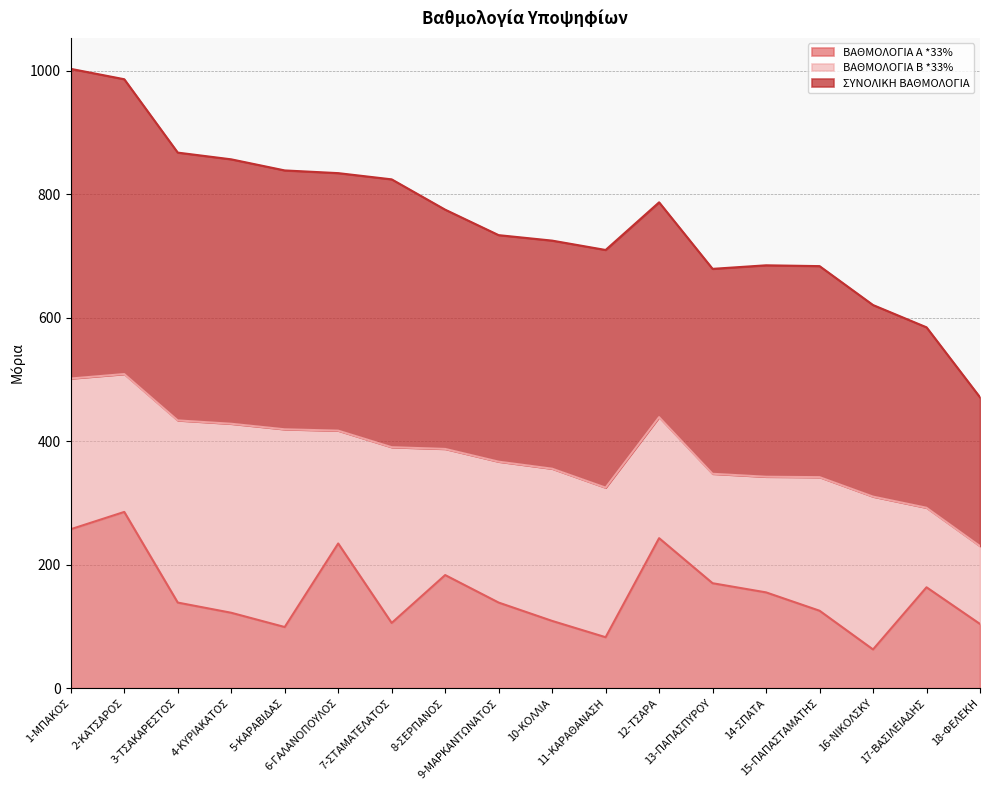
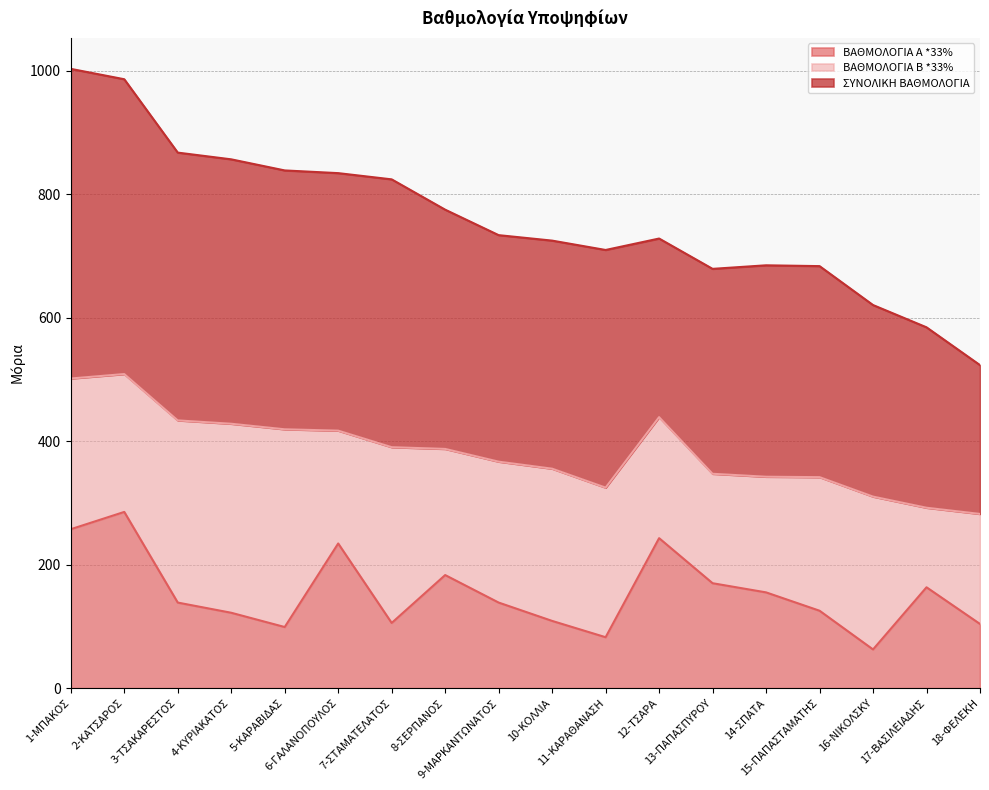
  {
    "ΒΑΘΜΟΛΟΓΙΑ Α *33%": {
      "1-ΜΠΑΚΟΣ": 260,
      "2-ΚΑΤΣΑΡΟΣ": 290,
      "3-ΤΣΑΚΑΡΕΣΤΟΣ": 140,
      "4-ΚΥΡΙΑΚΑΤΟΣ": 120,
      "5-ΚΑΡΑΒΙΔΑΣ": 100,
      "6-ΓΑΛΑΝΟΠΟΥΛΟΣ": 230,
      "7-ΣΤΑΜΑΤΕΛΑΤΟΣ": 110,
      "8-ΣΕΡΠΑΝΟΣ": 180,
      "9-ΜΑΡΚΑΝΤΩΝΑΤΟΣ": 140,
      "10-ΚΟΛΛΙΑ": 110,
      "11-ΚΑΡΑΘΑΝΑΣΗ": 80,
      "12-ΤΣΑΡΑ": 240,
      "13-ΠΑΠΑΣΠΥΡΟΥ": 170,
      "14-ΣΠΑΤΑ": 160,
      "15-ΠΑΠΑΣΤΑΜΑΤΗΣ": 130,
      "16-ΝΙΚΟΛΣΚΥ": 60,
      "17-ΒΑΣΙΛΕΙΑΔΗΣ": 160,
      "18-ΦΕΛΕΚΗ": 100
    },
    "ΒΑΘΜΟΛΟΓΙΑ Β *33%": {
      "1-ΜΠΑΚΟΣ": 240,
      "2-ΚΑΤΣΑΡΟΣ": 220,
      "3-ΤΣΑΚΑΡΕΣΤΟΣ": 300,
      "4-ΚΥΡΙΑΚΑΤΟΣ": 310,
      "5-ΚΑΡΑΒΙΔΑΣ": 320,
      "6-ΓΑΛΑΝΟΠΟΥΛΟΣ": 180,
      "7-ΣΤΑΜΑΤΕΛΑΤΟΣ": 280,
      "8-ΣΕΡΠΑΝΟΣ": 200,
      "9-ΜΑΡΚΑΝΤΩΝΑΤΟΣ": 230,
      "10-ΚΟΛΛΙΑ": 250,
      "11-ΚΑΡΑΘΑΝΑΣΗ": 240,
      "12-ΤΣΑΡΑ": 200,
      "13-ΠΑΠΑΣΠΥΡΟΥ": 180,
      "14-ΣΠΑΤΑ": 190,
      "15-ΠΑΠΑΣΤΑΜΑΤΗΣ": 220,
      "16-ΝΙΚΟΛΣΚΥ": 250,
      "17-ΒΑΣΙΛΕΙΑΔΗΣ": 130,
-     "18-ΦΕΛΕΚΗ": 130
+     "18-ΦΕΛΕΚΗ": 180
    },
    "ΣΥΝΟΛΙΚΗ ΒΑΘΜΟΛΟΓΙΑ": {
      "1-ΜΠΑΚΟΣ": 500,
      "2-ΚΑΤΣΑΡΟΣ": 480,
      "3-ΤΣΑΚΑΡΕΣΤΟΣ": 430,
      "4-ΚΥΡΙΑΚΑΤΟΣ": 430,
      "5-ΚΑΡΑΒΙΔΑΣ": 420,
      "6-ΓΑΛΑΝΟΠΟΥΛΟΣ": 420,
      "7-ΣΤΑΜΑΤΕΛΑΤΟΣ": 430,
      "8-ΣΕΡΠΑΝΟΣ": 390,
      "9-ΜΑΡΚΑΝΤΩΝΑΤΟΣ": 370,
      "10-ΚΟΛΛΙΑ": 370,
      "11-ΚΑΡΑΘΑΝΑΣΗ": 380,
-     "12-ΤΣΑΡΑ": 350,
+     "12-ΤΣΑΡΑ": 290,
      "13-ΠΑΠΑΣΠΥΡΟΥ": 330,
      "14-ΣΠΑΤΑ": 340,
      "15-ΠΑΠΑΣΤΑΜΑΤΗΣ": 340,
      "16-ΝΙΚΟΛΣΚΥ": 310,
      "17-ΒΑΣΙΛΕΙΑΔΗΣ": 290,
      "18-ΦΕΛΕΚΗ": 240
    }
  }
